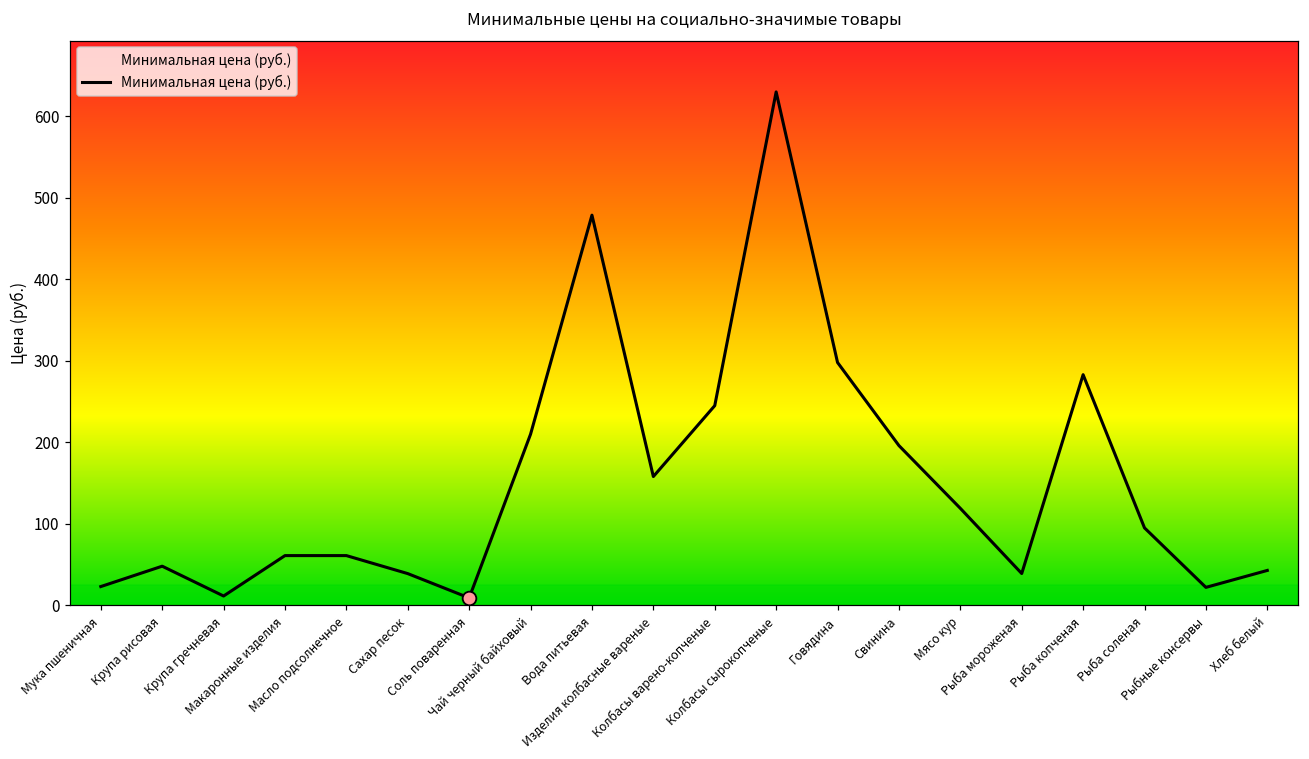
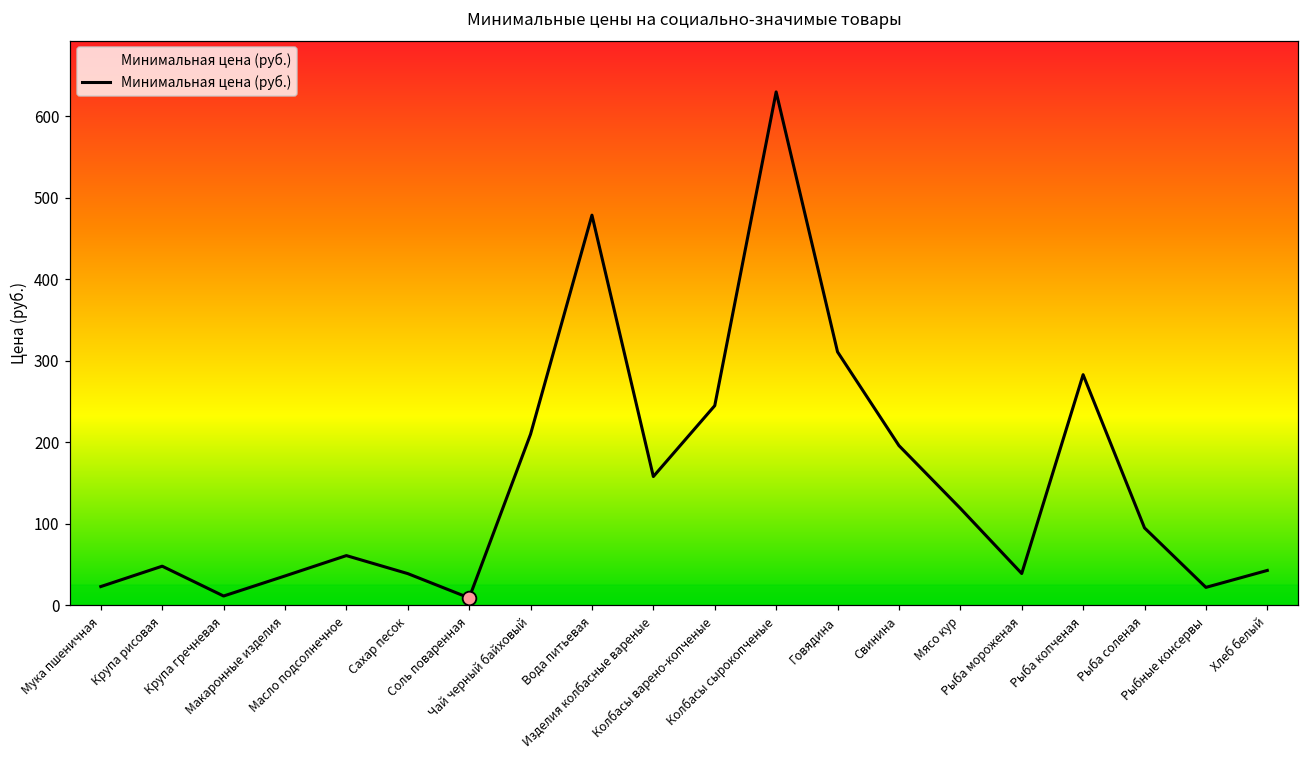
  {
    "Минимальная цена (руб.)": {
      "Крупа рисовая": 50,
-     "Макаронные изделия": 60,
+     "Макаронные изделия": 40,
      "Масло подсолнечное": 60,
      "Сахар песок": 40,
      "Чай черный байховый": 210,
      "Вода питьевая": 480,
      "Изделия колбасные вареные": 160,
      "Колбасы варено-копченые": 250,
      "Колбасы сырокопченые": 630,
-     "Говядина": 300,
+     "Говядина": 310,
      "Свинина": 200,
      "Мясо кур": 120,
      "Рыба мороженая": 40,
      "Рыба копченая": 280,
      "Рыба соленая": 100,
      "Хлеб белый": 40
    }
  }
